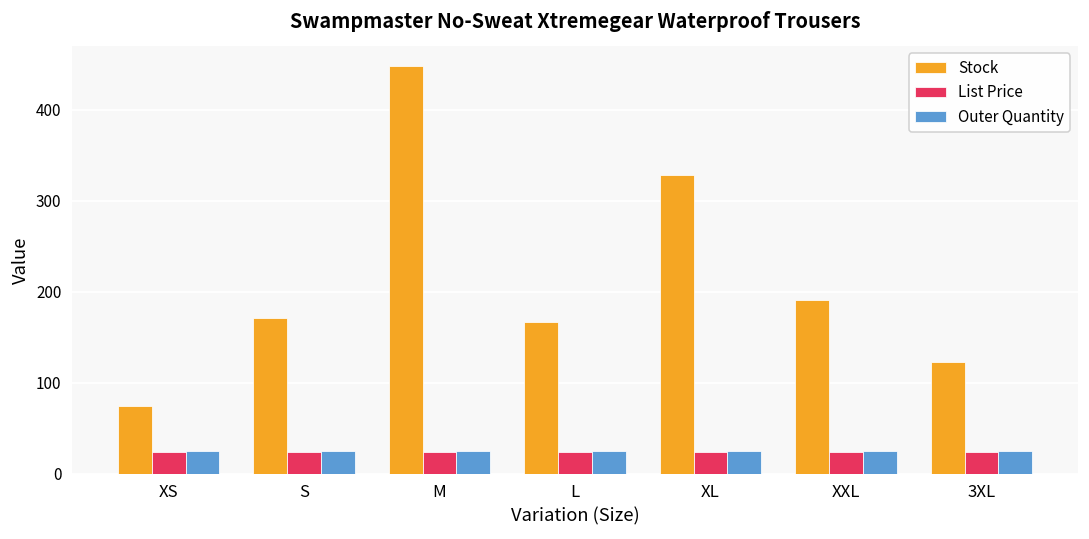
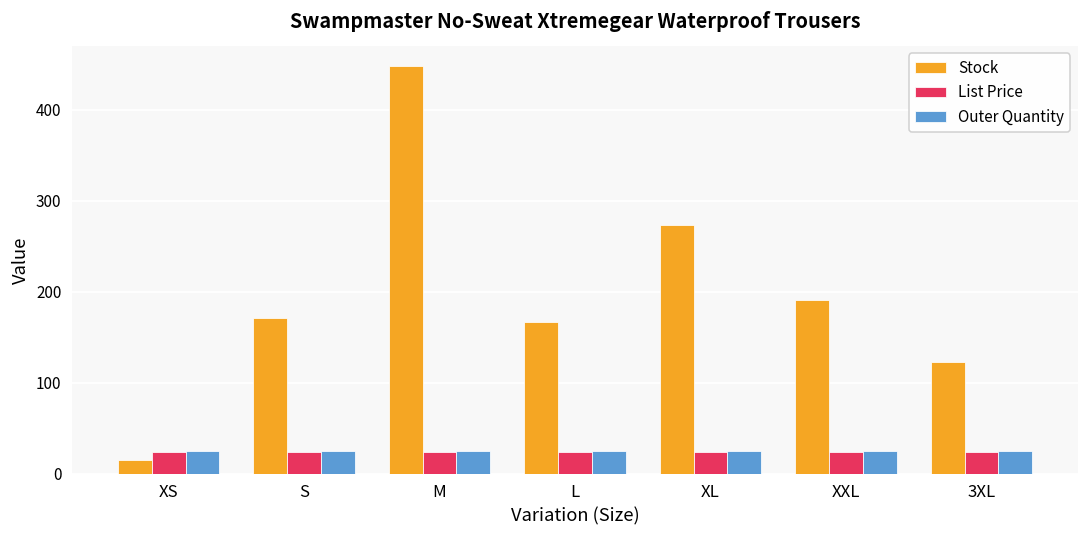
  {
    "Stock": {
-     "XS": 70,
+     "XS": 20,
      "S": 170,
      "M": 450,
      "L": 170,
-     "XL": 330,
+     "XL": 270,
      "XXL": 190,
      "3XL": 120
    },
    "List Price": {
      "XS": 20,
      "S": 20,
      "M": 20,
      "L": 20,
      "XL": 20,
      "XXL": 20,
      "3XL": 20
    },
    "Outer Quantity": {
      "XS": 30,
      "S": 30,
      "M": 30,
      "L": 30,
      "XL": 30,
      "XXL": 30,
      "3XL": 30
    }
  }
